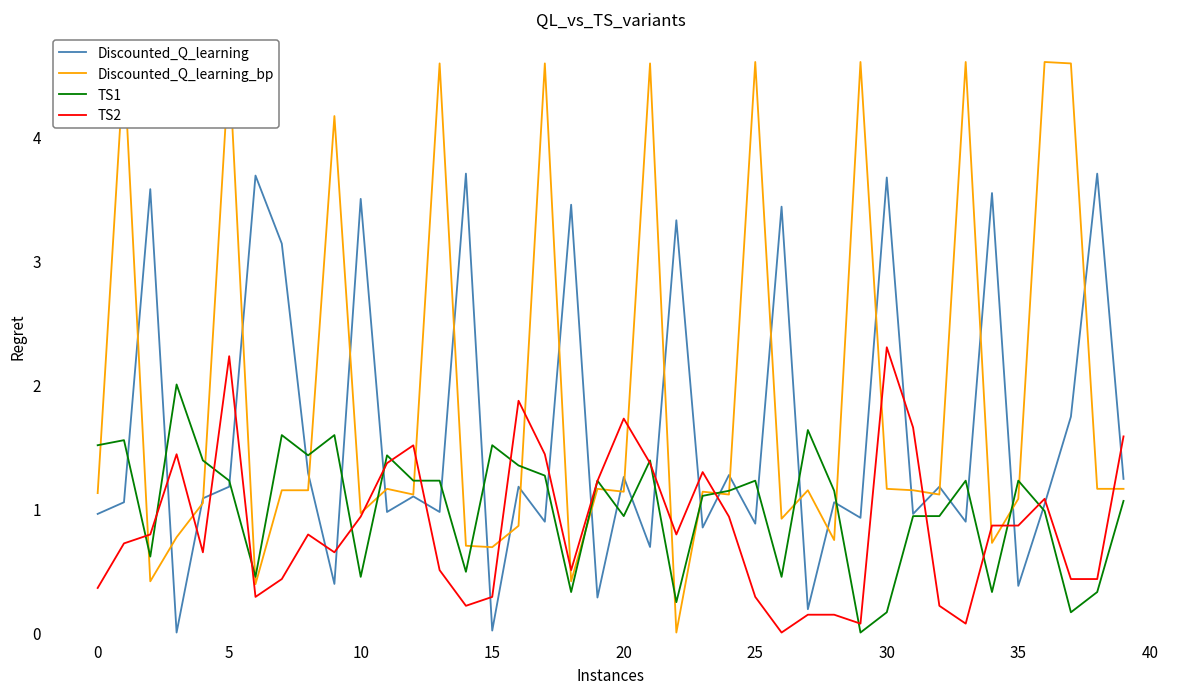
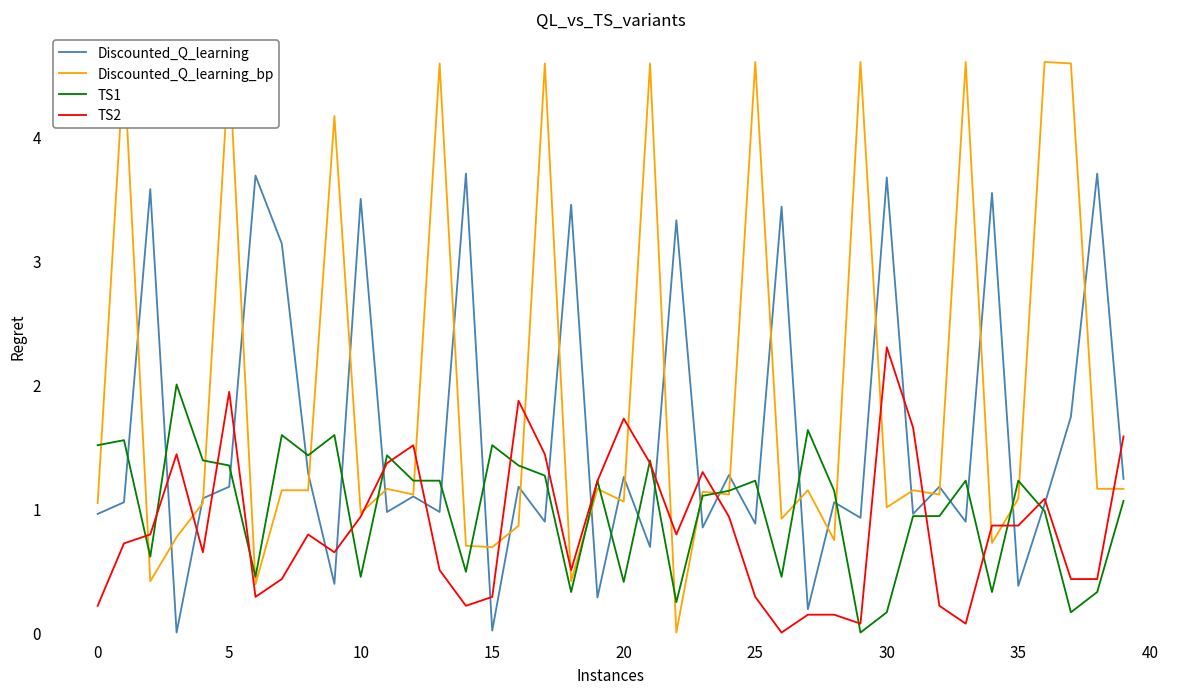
  {
    "Discounted_Q_learning": {
      "0": 0.96,
      "5": 1.18,
      "10": 3.50,
      "15": 0.02,
      "20": 1.25,
      "25": 0.88,
      "30": 3.67,
      "35": 0.38
    },
    "Discounted_Q_learning_bp": {
-     "0": 1.12,
+     "0": 1.04,
      "10": 0.96,
      "15": 0.69,
-     "20": 1.14,
+     "20": 1.06,
      "25": 4.60,
-     "30": 1.16,
+     "30": 1.01,
      "35": 1.08
    },
    "TS1": {
      "0": 1.51,
-     "5": 1.22,
+     "5": 1.35,
      "10": 0.45,
      "15": 1.51,
-     "20": 0.94,
+     "20": 0.41,
      "25": 1.22,
      "30": 0.16,
      "35": 1.22
    },
    "TS2": {
-     "0": 0.36,
-     "5": 2.23,
+     "0": 0.22,
+     "5": 1.94,
      "10": 0.93,
      "15": 0.29,
      "20": 1.72,
      "25": 0.29,
      "30": 2.30,
      "35": 0.86
    }
  }
